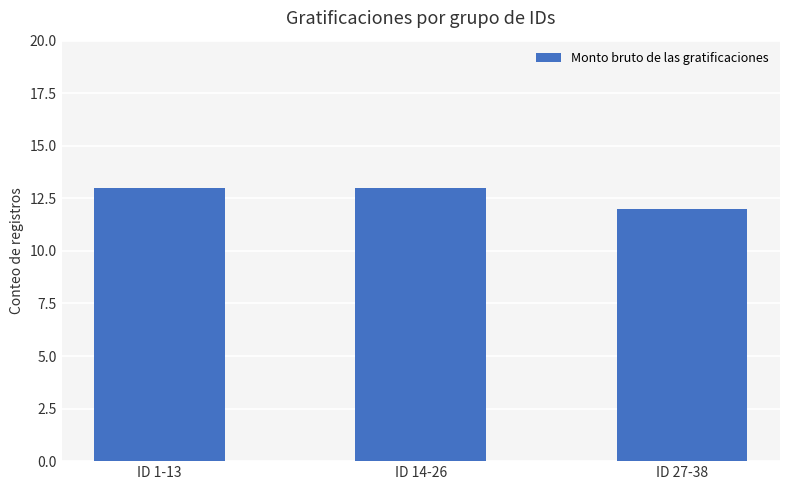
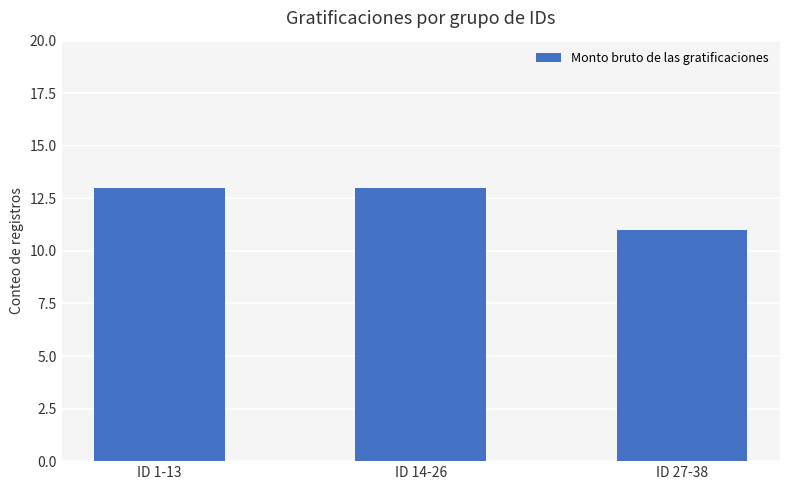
  {
    "ID 1-13": 13,
    "ID 14-26": 13,
-   "ID 27-38": 12
+   "ID 27-38": 11
  }
